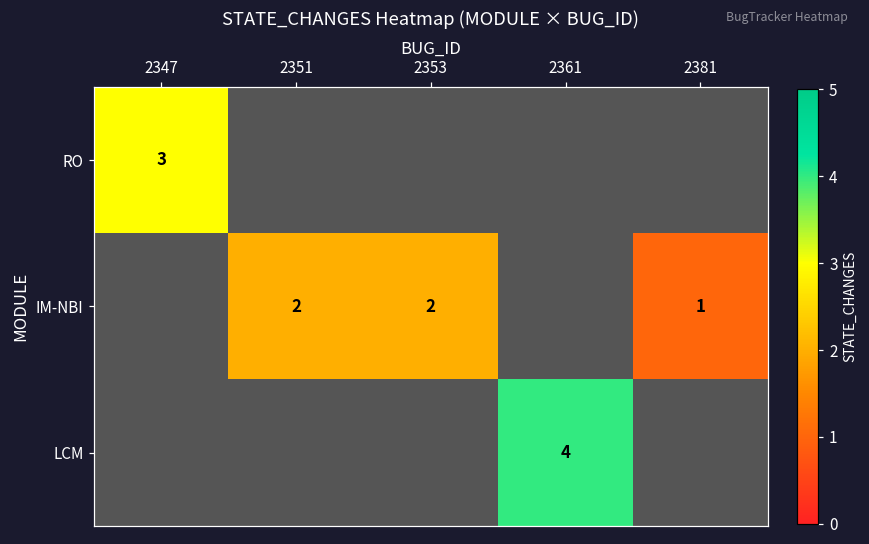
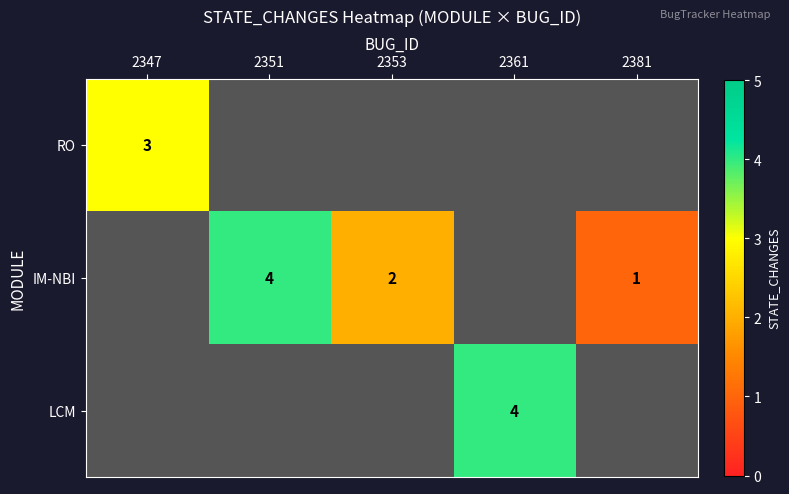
  {
    "RO": {
      "2347": 3
    },
    "IM-NBI": {
-     "2351": 2,
+     "2351": 4,
      "2353": 2,
      "2381": 1
    },
    "LCM": {
      "2361": 4
    }
  }
